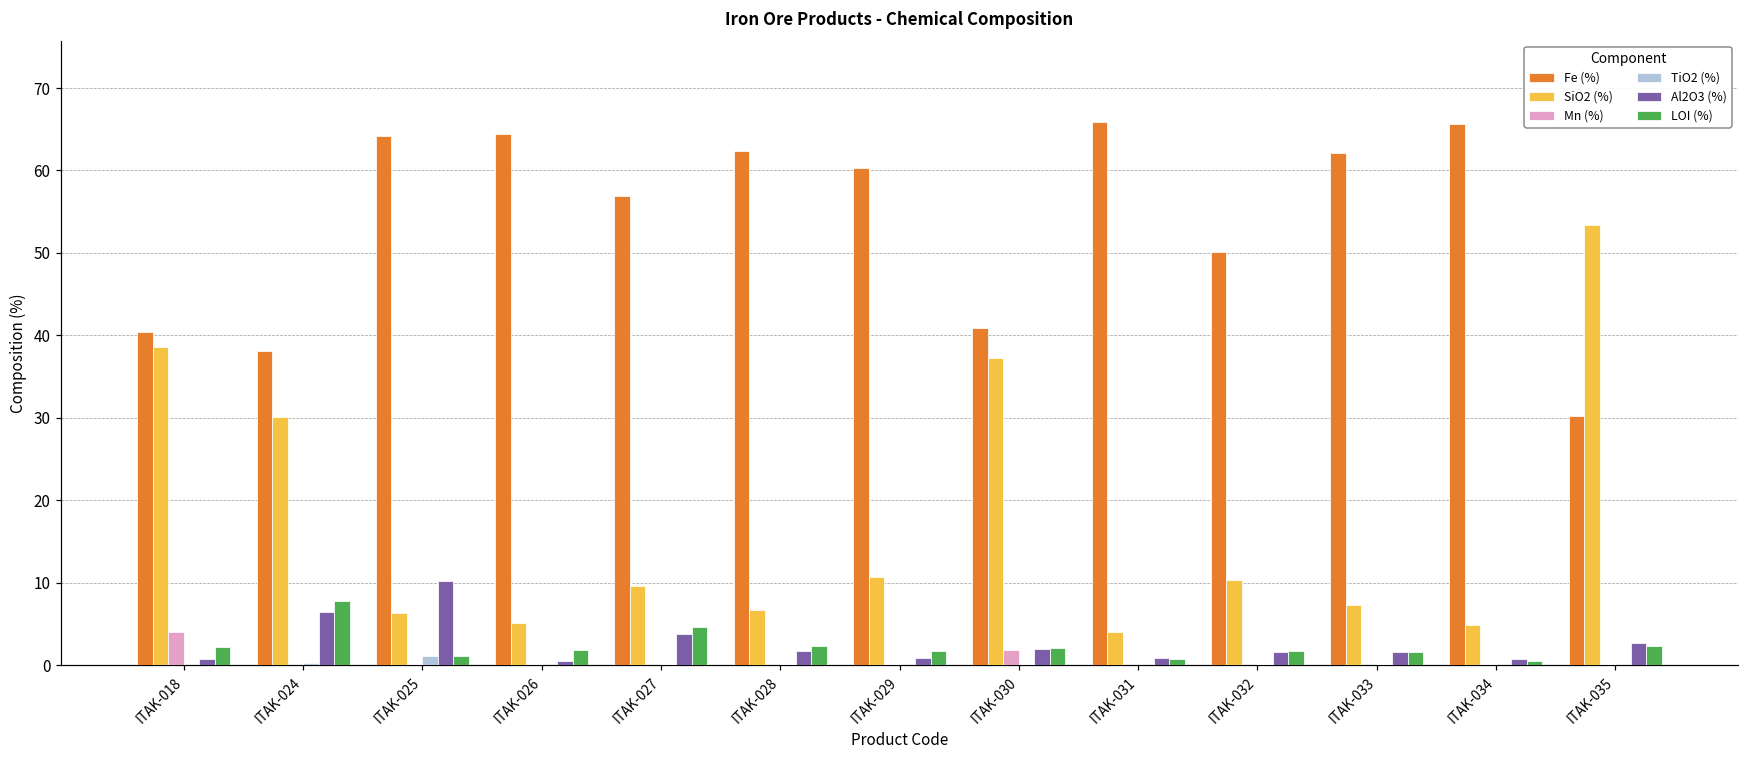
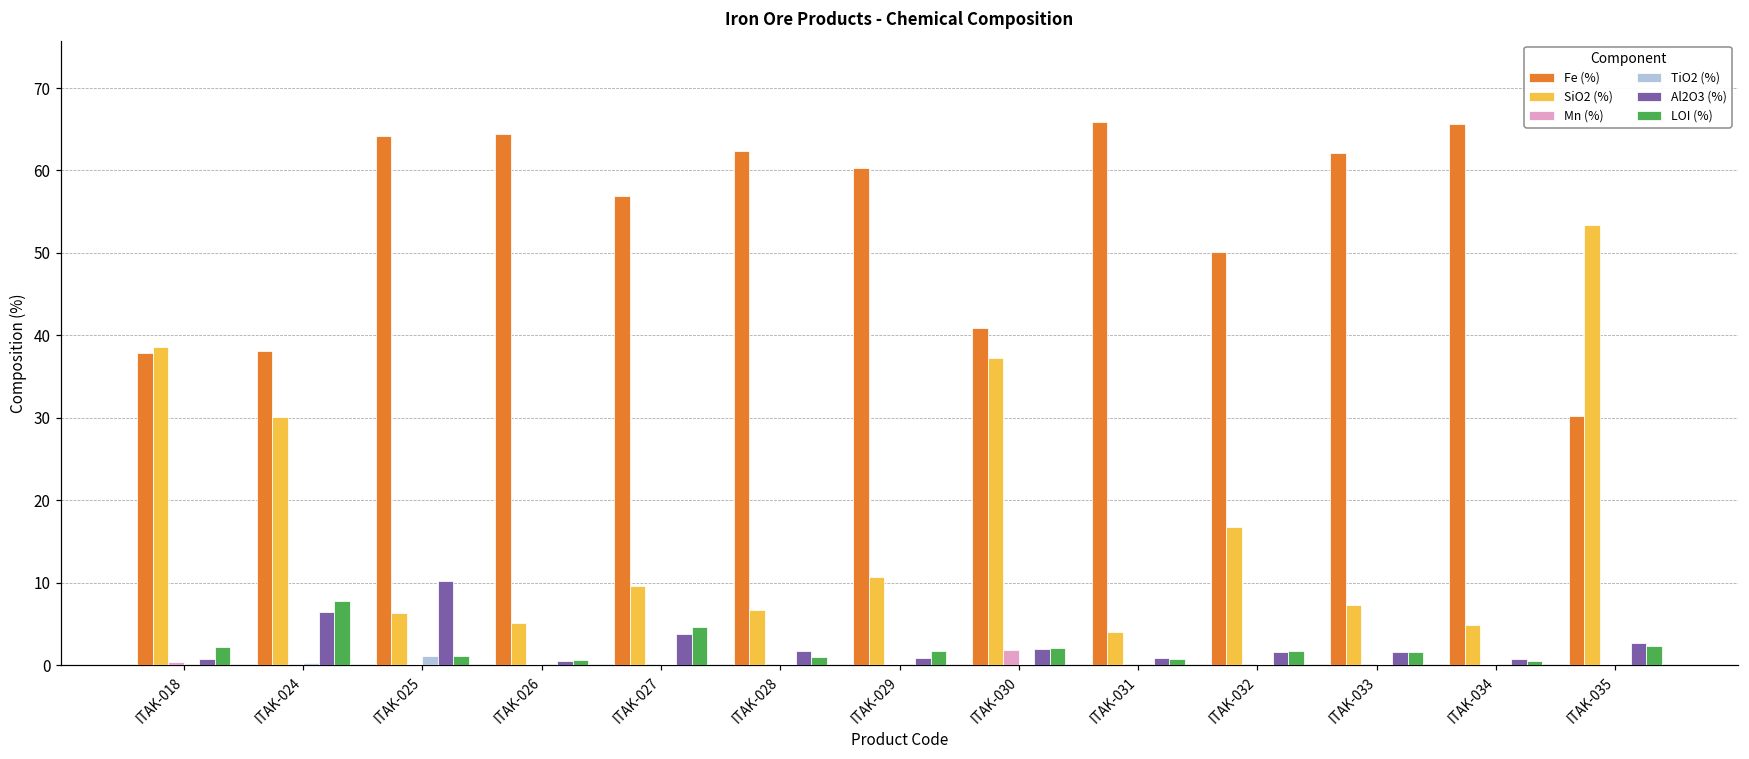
  {
    "Fe (%)": {
-     "ITAK-018": 40,
+     "ITAK-018": 38,
      "ITAK-024": 38,
      "ITAK-025": 64,
      "ITAK-026": 64,
      "ITAK-027": 57,
      "ITAK-028": 62,
      "ITAK-029": 60,
      "ITAK-030": 41,
      "ITAK-031": 66,
      "ITAK-032": 50,
      "ITAK-033": 62,
      "ITAK-034": 66,
      "ITAK-035": 30
    },
    "SiO2 (%)": {
      "ITAK-018": 39,
      "ITAK-024": 30,
      "ITAK-025": 6,
      "ITAK-026": 5,
      "ITAK-027": 10,
      "ITAK-028": 7,
      "ITAK-029": 11,
      "ITAK-030": 37,
      "ITAK-031": 4,
-     "ITAK-032": 10,
+     "ITAK-032": 17,
      "ITAK-033": 7,
      "ITAK-034": 5,
      "ITAK-035": 53
    },
    "Mn (%)": {
-     "ITAK-018": 4,
+     "ITAK-018": 0,
      "ITAK-030": 2
    },
    "TiO2 (%)": {
      "ITAK-025": 1
    },
    "Al2O3 (%)": {
      "ITAK-018": 1,
      "ITAK-024": 6,
      "ITAK-025": 10,
      "ITAK-026": 1,
      "ITAK-027": 4,
      "ITAK-028": 2,
      "ITAK-029": 1,
      "ITAK-030": 2,
      "ITAK-031": 1,
      "ITAK-032": 2,
      "ITAK-033": 2,
      "ITAK-034": 1,
      "ITAK-035": 3
    },
    "LOI (%)": {
      "ITAK-018": 2,
      "ITAK-024": 8,
      "ITAK-025": 1,
-     "ITAK-026": 2,
+     "ITAK-026": 1,
      "ITAK-027": 5,
-     "ITAK-028": 2,
+     "ITAK-028": 1,
      "ITAK-029": 2,
      "ITAK-030": 2,
      "ITAK-031": 1,
      "ITAK-032": 2,
      "ITAK-033": 2,
      "ITAK-034": 0,
      "ITAK-035": 2
    }
  }
